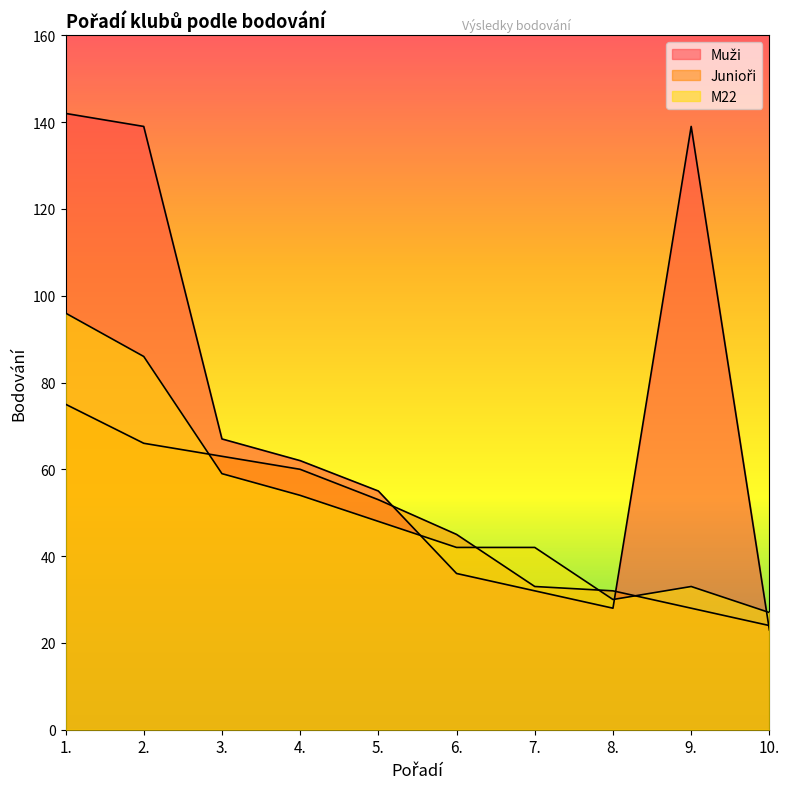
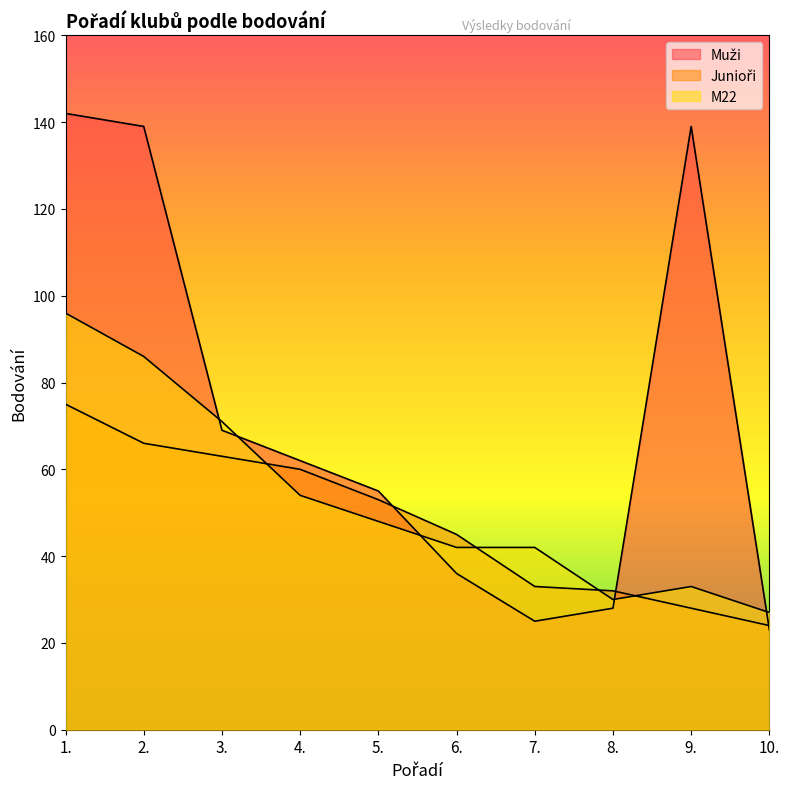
  {
    "Muži": {
      "1.": 142,
      "2.": 139,
-     "3.": 67,
+     "3.": 69,
      "4.": 62,
      "5.": 55,
      "6.": 36,
-     "7.": 32,
+     "7.": 25,
      "8.": 28,
      "9.": 139,
      "10.": 23
    },
    "Junioři": {
      "1.": 75,
      "2.": 66,
      "3.": 63,
      "4.": 60,
      "5.": 53,
      "6.": 45,
      "7.": 33,
      "8.": 32,
      "9.": 28,
      "10.": 24
    },
    "M22": {
      "1.": 96,
      "2.": 86,
-     "3.": 59,
+     "3.": 71,
      "4.": 54,
      "5.": 48,
      "6.": 42,
      "7.": 42,
      "8.": 30,
      "9.": 33,
      "10.": 27
    }
  }
